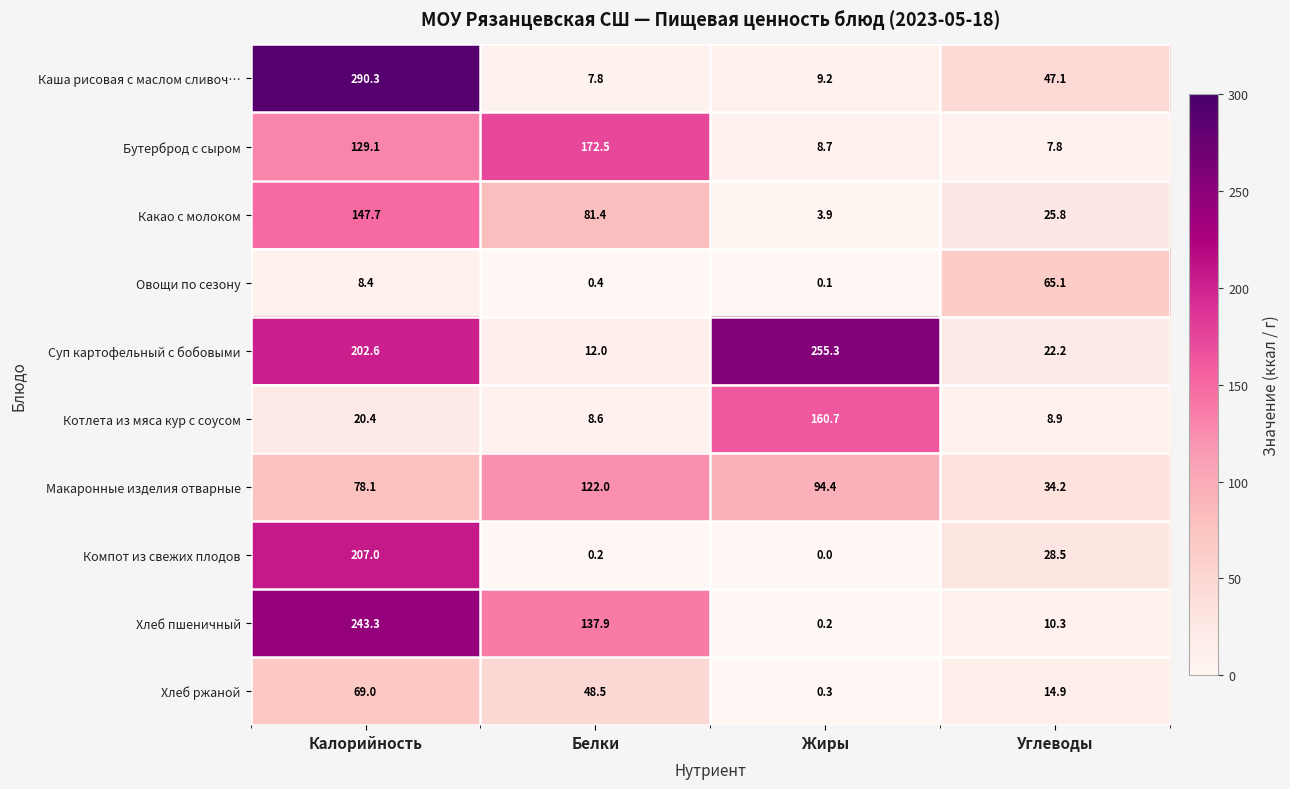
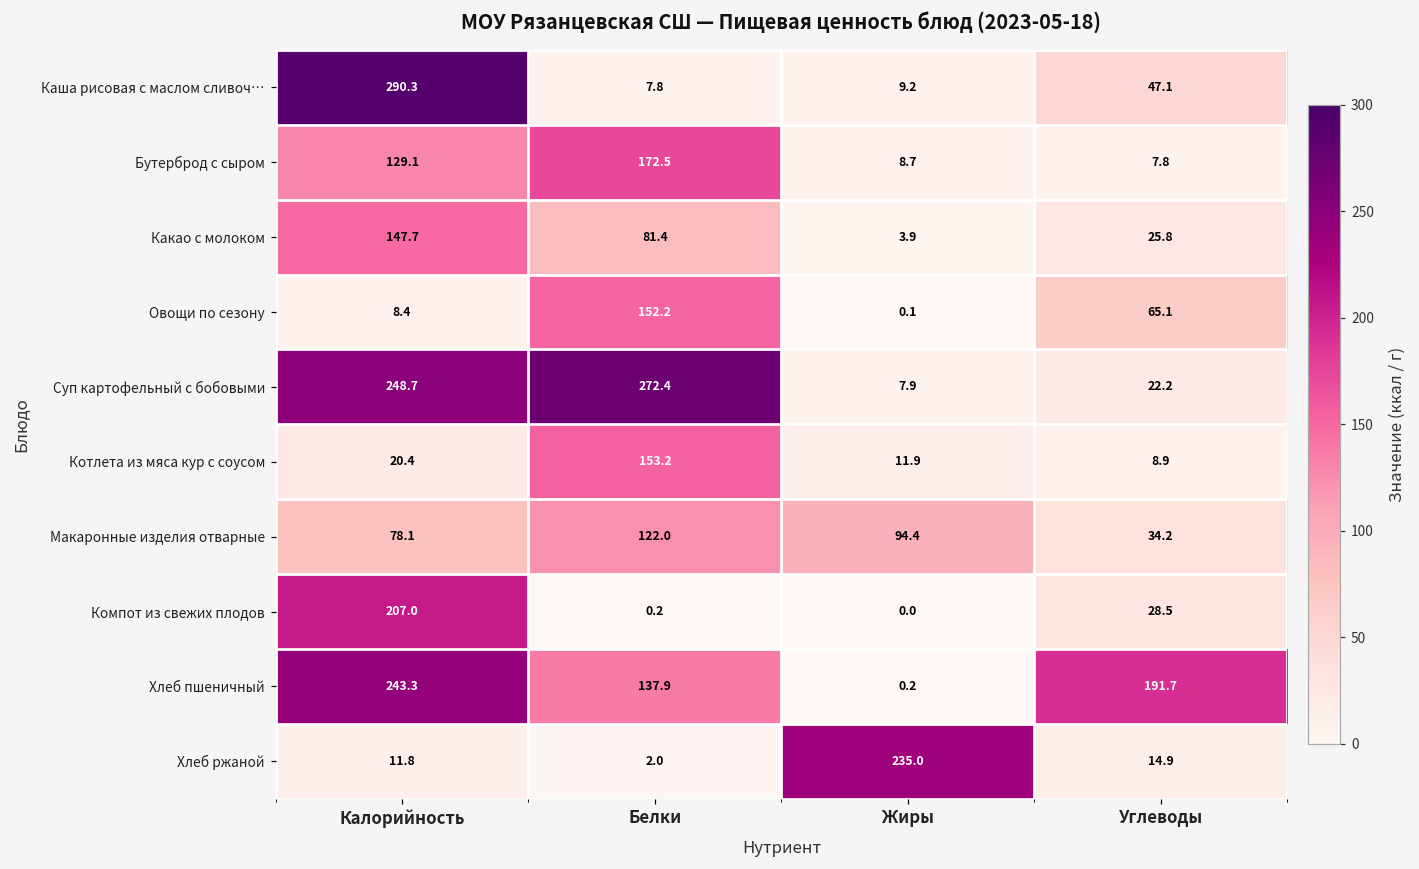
  {
    "Каша рисовая с маслом сливоч…": {
      "Калорийность": 290.3,
      "Белки": 7.8,
      "Жиры": 9.2,
      "Углеводы": 47.1
    },
    "Бутерброд с сыром": {
      "Калорийность": 129.1,
      "Белки": 172.5,
      "Жиры": 8.7,
      "Углеводы": 7.8
    },
    "Какао с молоком": {
      "Калорийность": 147.7,
      "Белки": 81.4,
      "Жиры": 3.9,
      "Углеводы": 25.8
    },
    "Овощи по сезону": {
      "Калорийность": 8.4,
-     "Белки": 0.4,
+     "Белки": 152.2,
      "Жиры": 0.1,
      "Углеводы": 65.1
    },
    "Суп картофельный с бобовыми": {
-     "Калорийность": 202.6,
-     "Белки": 12.0,
-     "Жиры": 255.3,
+     "Калорийность": 248.7,
+     "Белки": 272.4,
+     "Жиры": 7.9,
      "Углеводы": 22.2
    },
    "Котлета из мяса кур с соусом": {
      "Калорийность": 20.4,
-     "Белки": 8.6,
-     "Жиры": 160.7,
+     "Белки": 153.2,
+     "Жиры": 11.9,
      "Углеводы": 8.9
    },
    "Макаронные изделия отварные": {
      "Калорийность": 78.1,
      "Белки": 122.0,
      "Жиры": 94.4,
      "Углеводы": 34.2
    },
    "Компот из свежих плодов": {
      "Калорийность": 207.0,
      "Белки": 0.2,
      "Жиры": 0.0,
      "Углеводы": 28.5
    },
    "Хлеб пшеничный": {
      "Калорийность": 243.3,
      "Белки": 137.9,
      "Жиры": 0.2,
-     "Углеводы": 10.3
+     "Углеводы": 191.7
    },
    "Хлеб ржаной": {
-     "Калорийность": 69.0,
-     "Белки": 48.5,
-     "Жиры": 0.3,
+     "Калорийность": 11.8,
+     "Белки": 2.0,
+     "Жиры": 235.0,
      "Углеводы": 14.9
    }
  }
